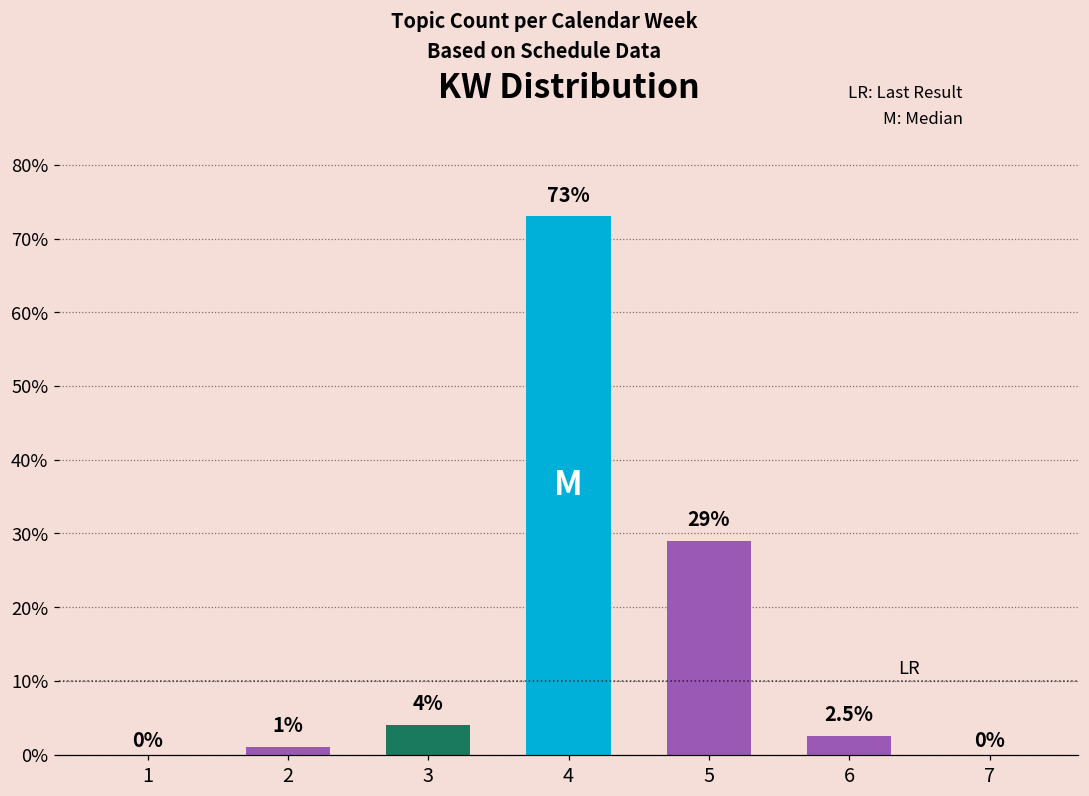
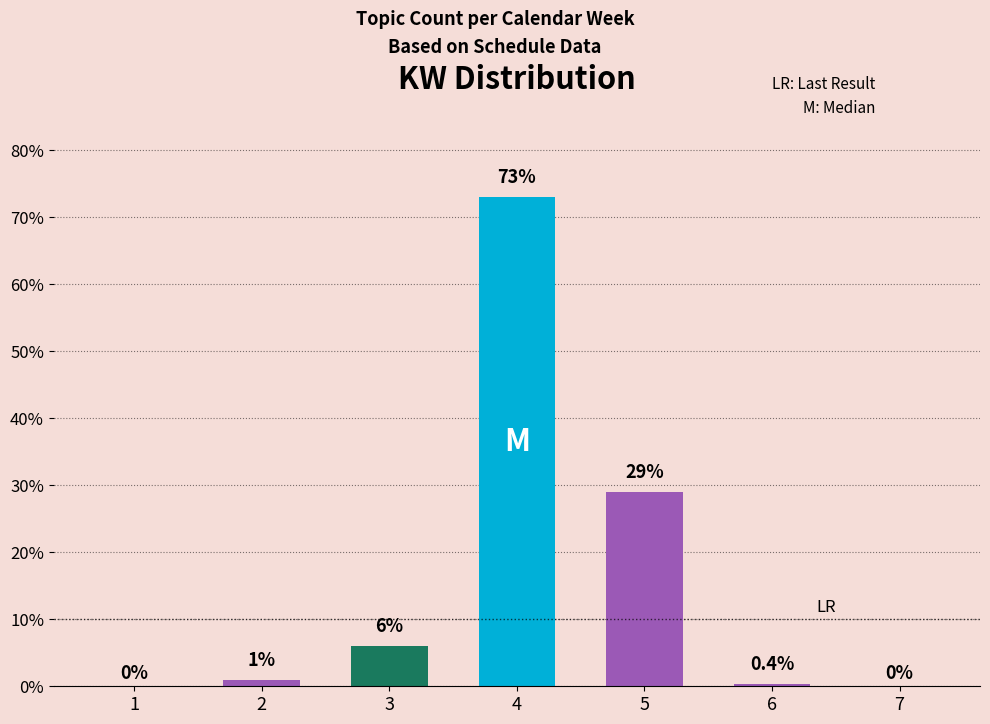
  {
    "1": "0%",
    "2": "1%",
-   "3": "4%",
+   "3": "6%",
    "4": "73%",
    "5": "29%",
-   "6": "2.5%",
+   "6": "0.4%",
    "7": "0%"
  }
